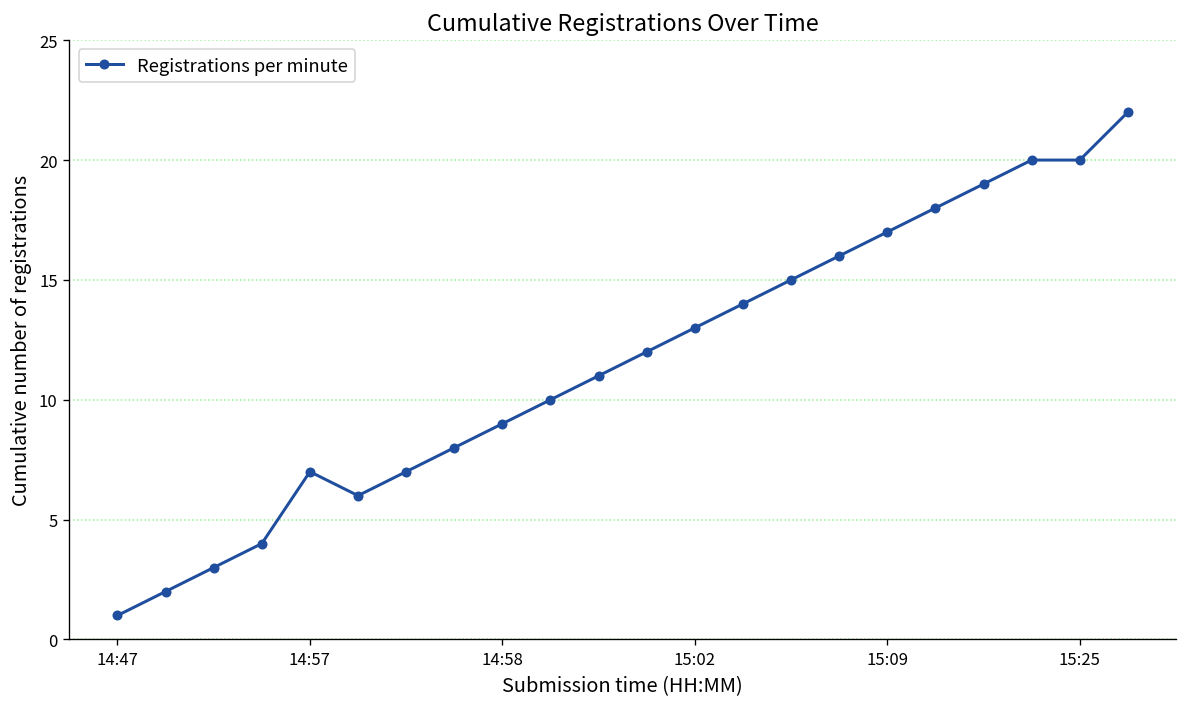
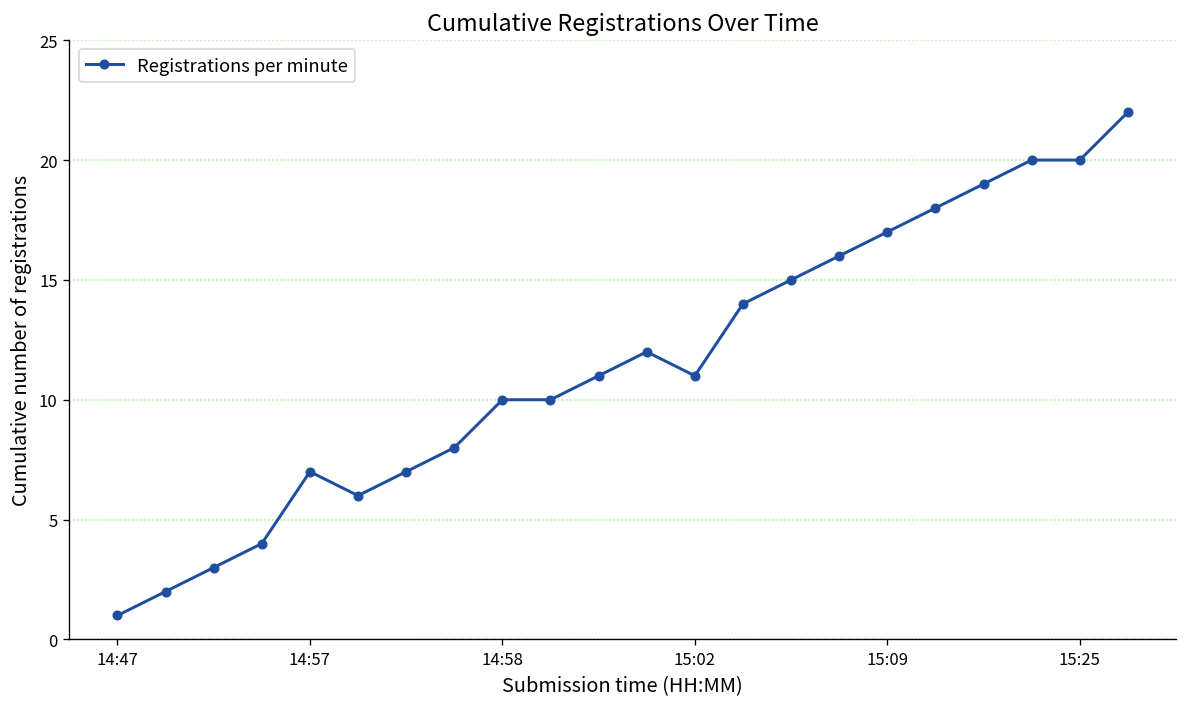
  {
    "14:47": 1,
    "14:57": 7,
-   "14:58": 9,
-   "15:02": 13,
+   "14:58": 10,
+   "15:02": 11,
    "15:09": 17,
    "15:25": 20
  }
